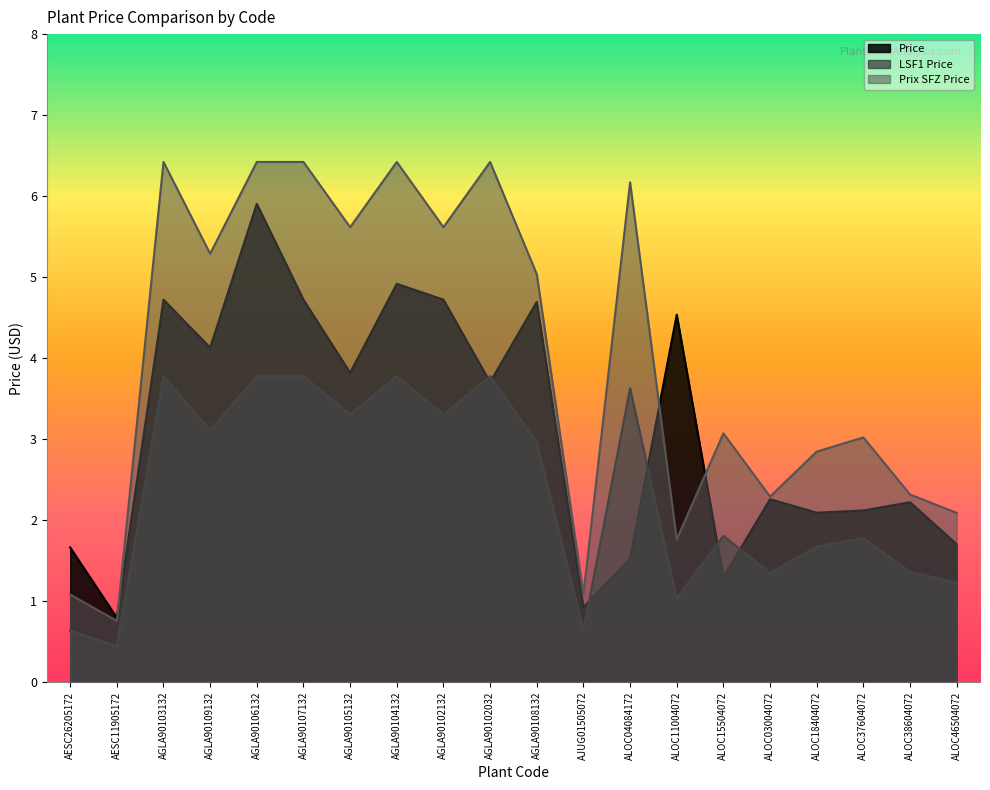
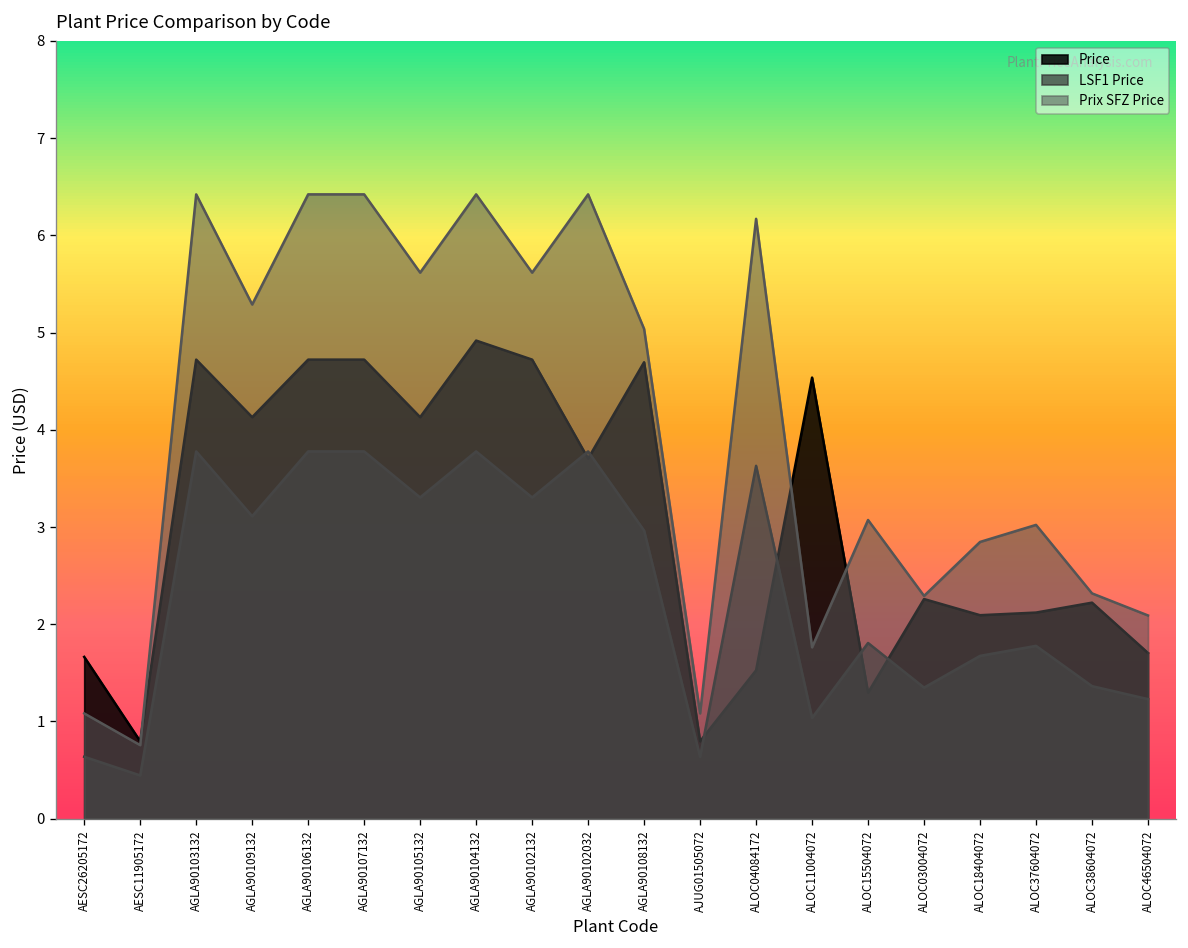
  {
    "Price": {
      "AESC26205172": 1.7,
      "AESC11905172": 0.8,
      "AGLA90103132": 4.7,
      "AGLA90109132": 4.1,
-     "AGLA90106132": 5.9,
+     "AGLA90106132": 4.7,
      "AGLA90107132": 4.7,
-     "AGLA90105132": 3.8,
+     "AGLA90105132": 4.1,
      "AGLA90104132": 4.9,
      "AGLA90102132": 4.7,
      "AGLA90102032": 3.7,
      "AGLA90108132": 4.7,
-     "AJUG01505072": 0.9,
+     "AJUG01505072": 0.8,
      "ALOC04084172": 1.5,
      "ALOC11004072": 4.5,
      "ALOC15504072": 1.3,
      "ALOC03004072": 2.3,
      "ALOC18404072": 2.1,
      "ALOC37604072": 2.1,
      "ALOC38604072": 2.2,
      "ALOC46504072": 1.7
    }
  }
